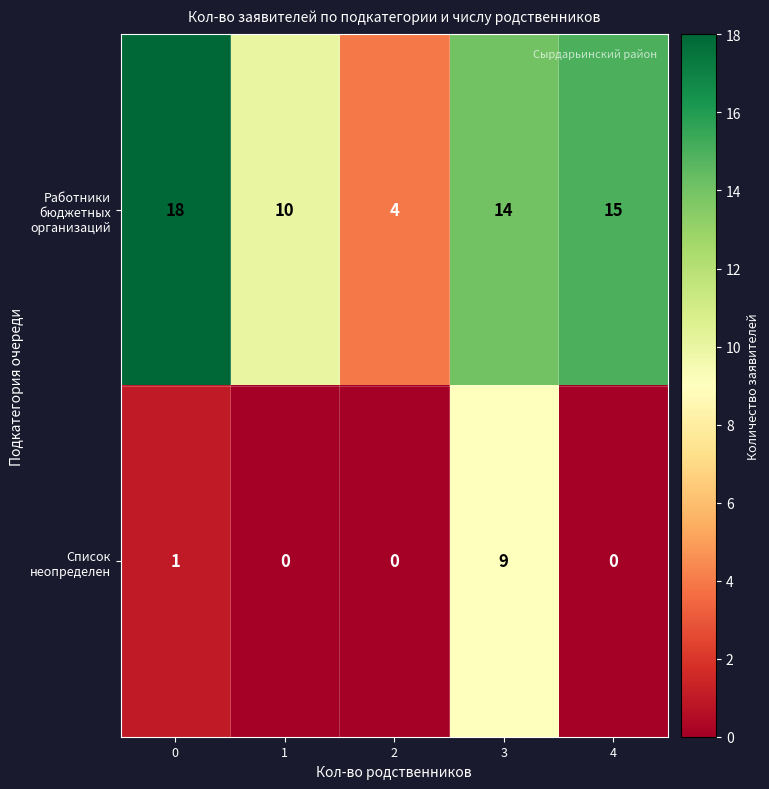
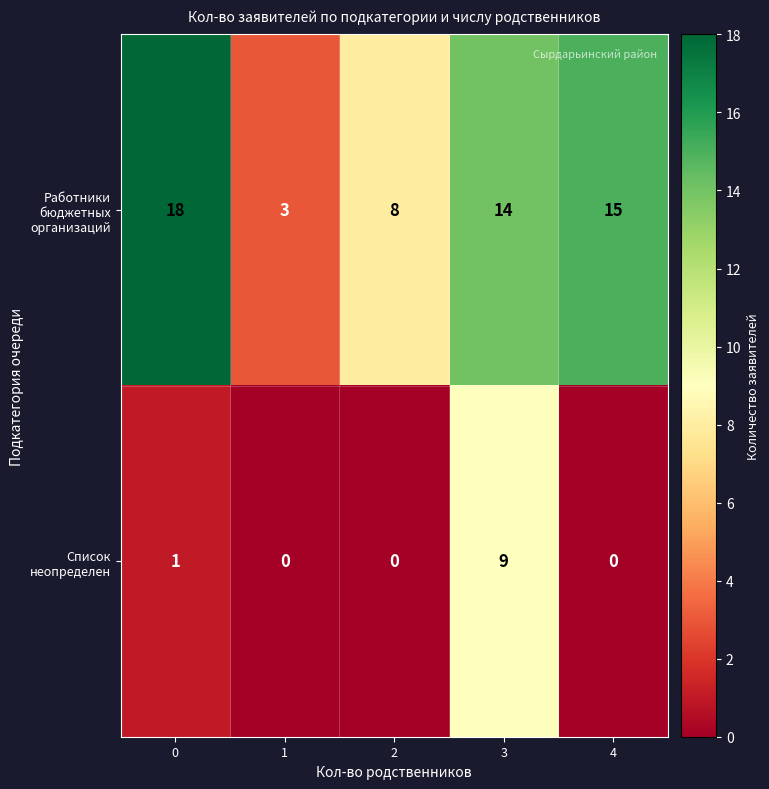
  {
    "Работники бюджетных организаций": {
      "0": 18,
-     "1": 10,
-     "2": 4,
+     "1": 3,
+     "2": 8,
      "3": 14
    },
    "Список неопределен": {
      "0": 1,
      "1": 0,
      "2": 0,
      "3": 9,
      "4": 0
    }
  }
